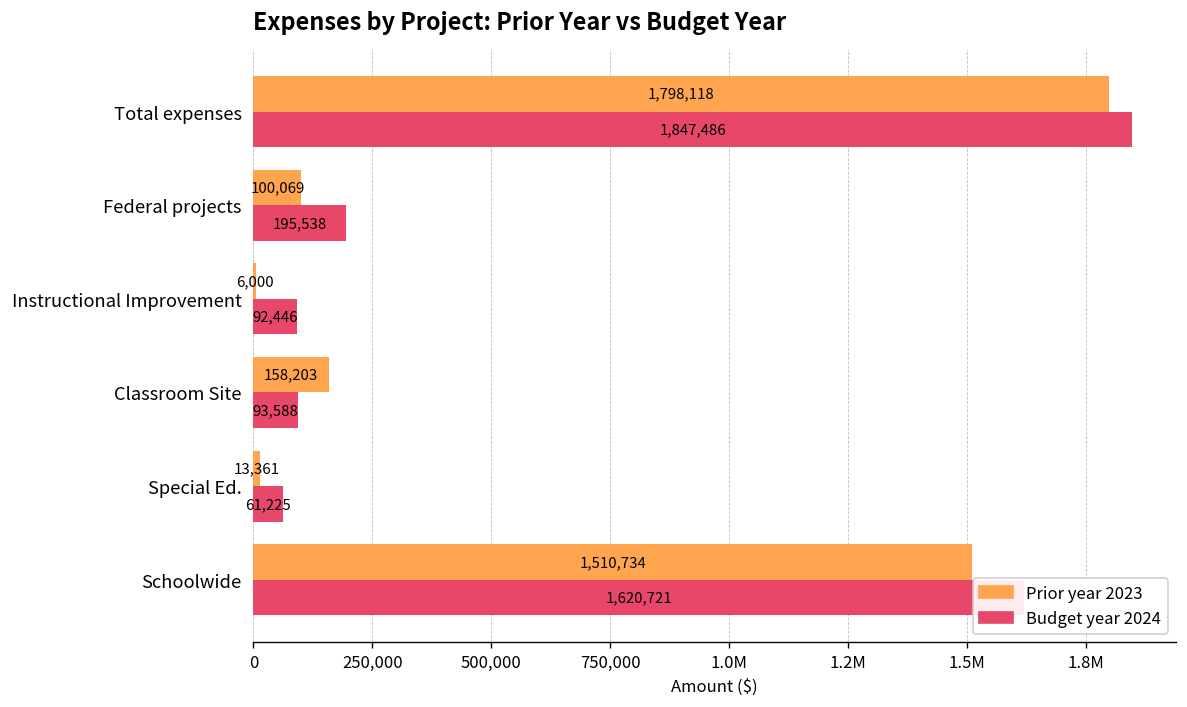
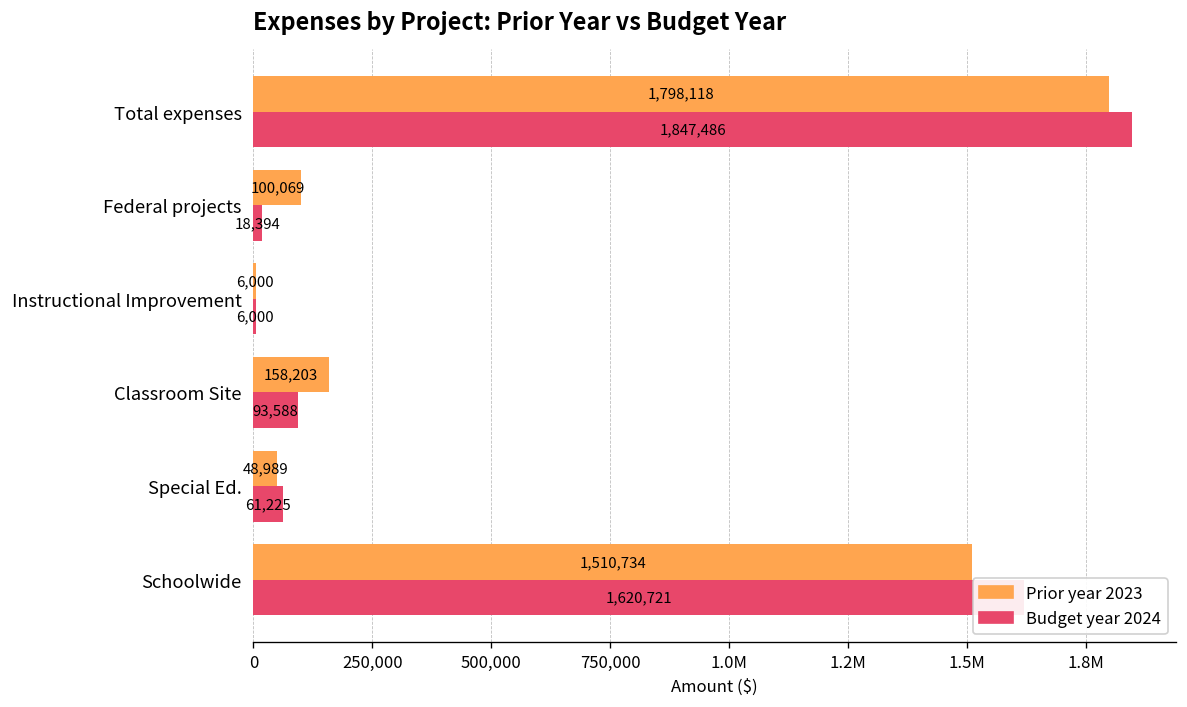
  {
    "Prior year 2023": {
      "Total expenses": "1,798,118",
      "Federal projects": "100,069",
      "Instructional Improvement": "6,000",
      "Classroom Site": "158,203",
-     "Special Ed.": "13,361",
+     "Special Ed.": "48,989",
      "Schoolwide": "1,510,734"
    },
    "Budget year 2024": {
      "Total expenses": "1,847,486",
-     "Federal projects": "195,538",
-     "Instructional Improvement": "92,446",
+     "Federal projects": "18,394",
+     "Instructional Improvement": "6,000",
      "Classroom Site": "93,588",
      "Special Ed.": "61,225"
    }
  }
